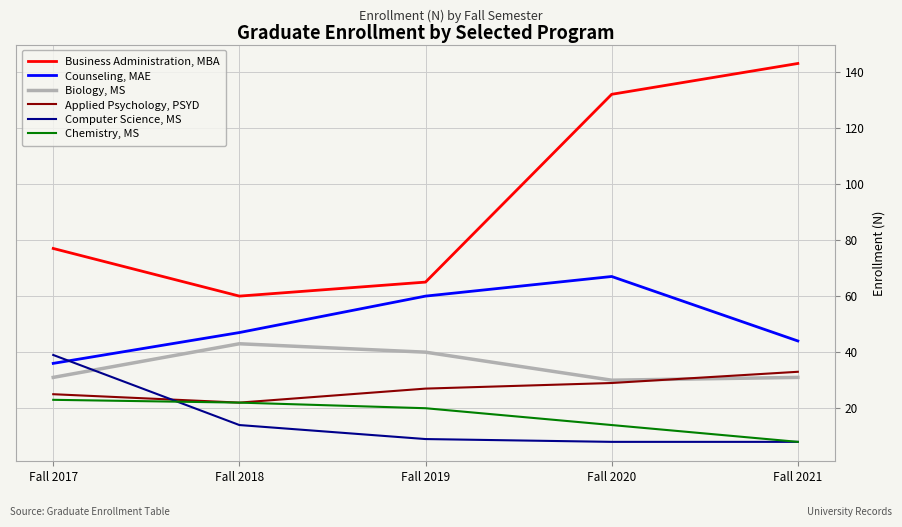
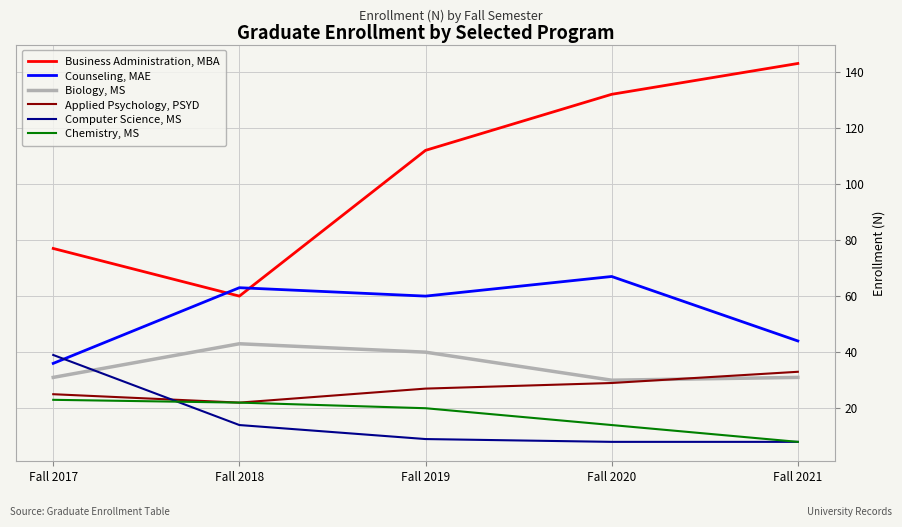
  {
    "Business Administration, MBA": {
      "Fall 2017": 77,
      "Fall 2018": 60,
-     "Fall 2019": 65,
+     "Fall 2019": 112,
      "Fall 2020": 132,
      "Fall 2021": 143
    },
    "Counseling, MAE": {
      "Fall 2017": 36,
-     "Fall 2018": 47,
+     "Fall 2018": 63,
      "Fall 2019": 60,
      "Fall 2020": 67,
      "Fall 2021": 44
    },
    "Biology, MS": {
      "Fall 2017": 31,
      "Fall 2018": 43,
      "Fall 2019": 40,
      "Fall 2020": 30,
      "Fall 2021": 31
    },
    "Applied Psychology, PSYD": {
      "Fall 2017": 25,
      "Fall 2019": 27,
      "Fall 2020": 29,
      "Fall 2021": 33
    },
    "Computer Science, MS": {
      "Fall 2017": 39,
      "Fall 2018": 14,
      "Fall 2019": 9,
      "Fall 2020": 8
    },
    "Chemistry, MS": {
      "Fall 2017": 23,
      "Fall 2019": 20,
      "Fall 2020": 14
    }
  }
